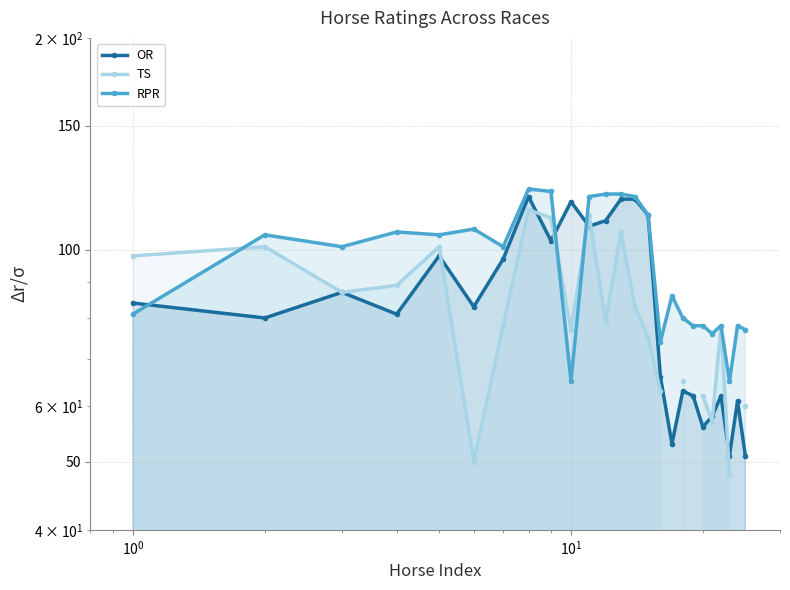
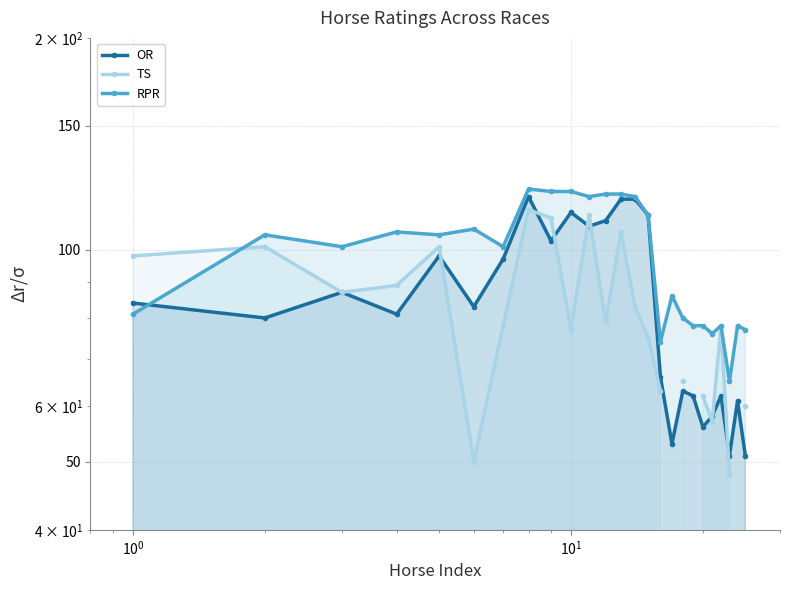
  {
    "OR": {
      "10^0": 84,
-     "10^1": 117
+     "10^1": 113
    },
    "TS": {
      "10^0": 98,
      "10^1": 77
    },
    "RPR": {
      "10^0": 81,
-     "10^1": 65
+     "10^1": 121
    }
  }
